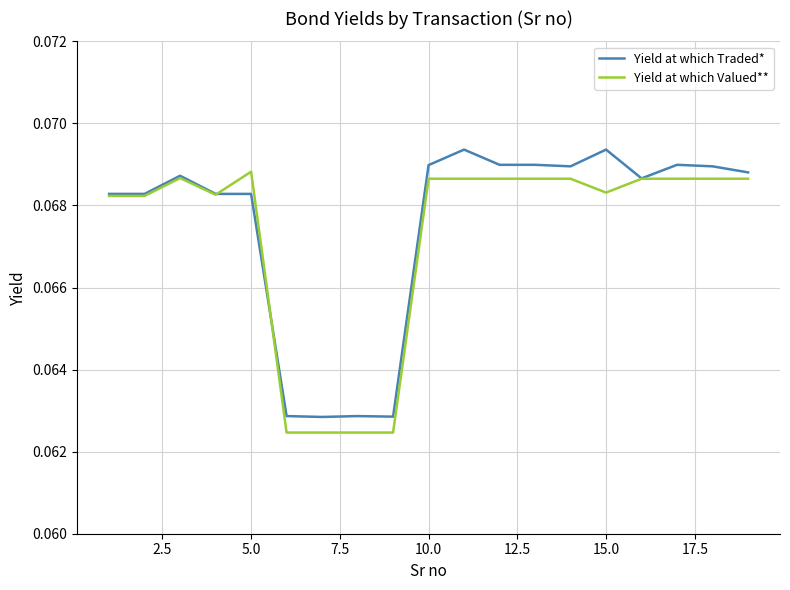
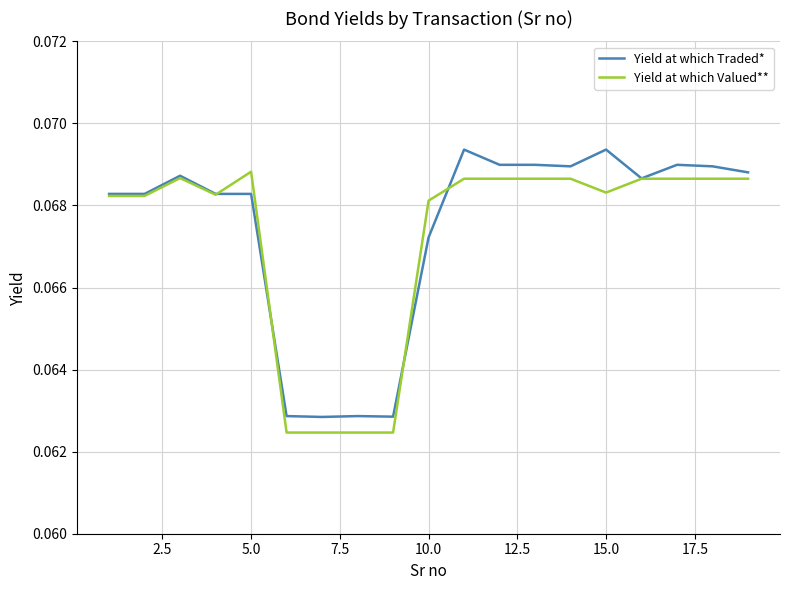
  {
    "Yield at which Traded*": {
      "5.0": 0.0683,
-     "10.0": 0.0690,
+     "10.0": 0.0672,
      "15.0": 0.0694
    },
    "Yield at which Valued**": {
      "5.0": 0.0688,
-     "10.0": 0.0687,
+     "10.0": 0.0681,
      "15.0": 0.0683
    }
  }
